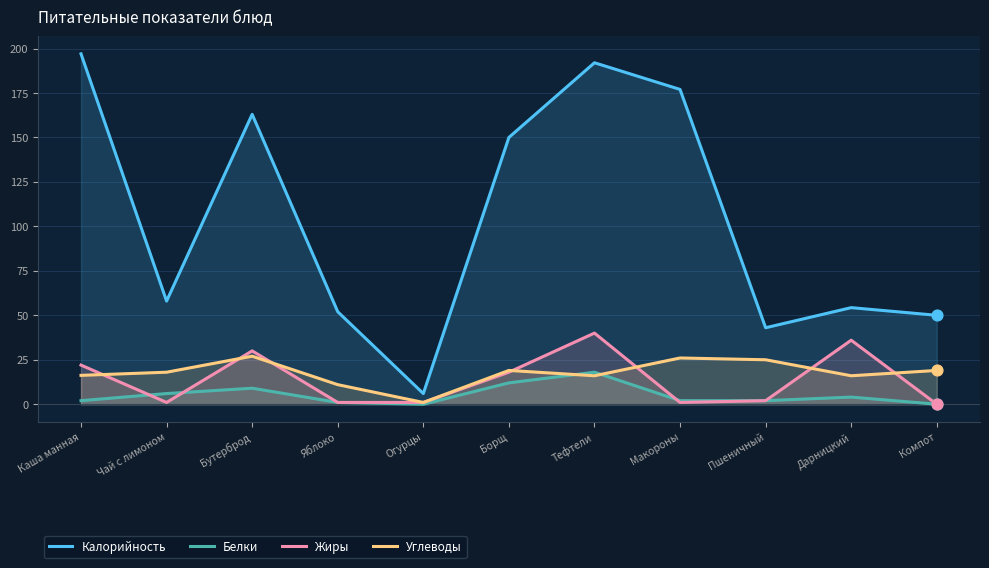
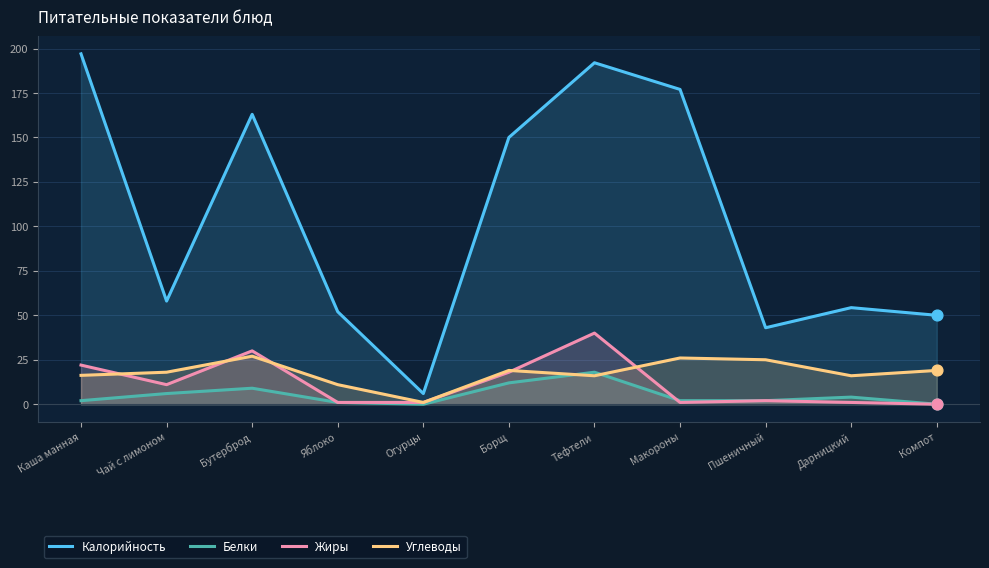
  {
    "Жиры": {
      "Каша манная": 22,
-     "Чай с лимоном": 1,
+     "Чай с лимоном": 11,
      "Бутерброд": 30,
      "Тефтели": 40,
-     "Дарницкий": 36
+     "Дарницкий": 1
    }
  }
